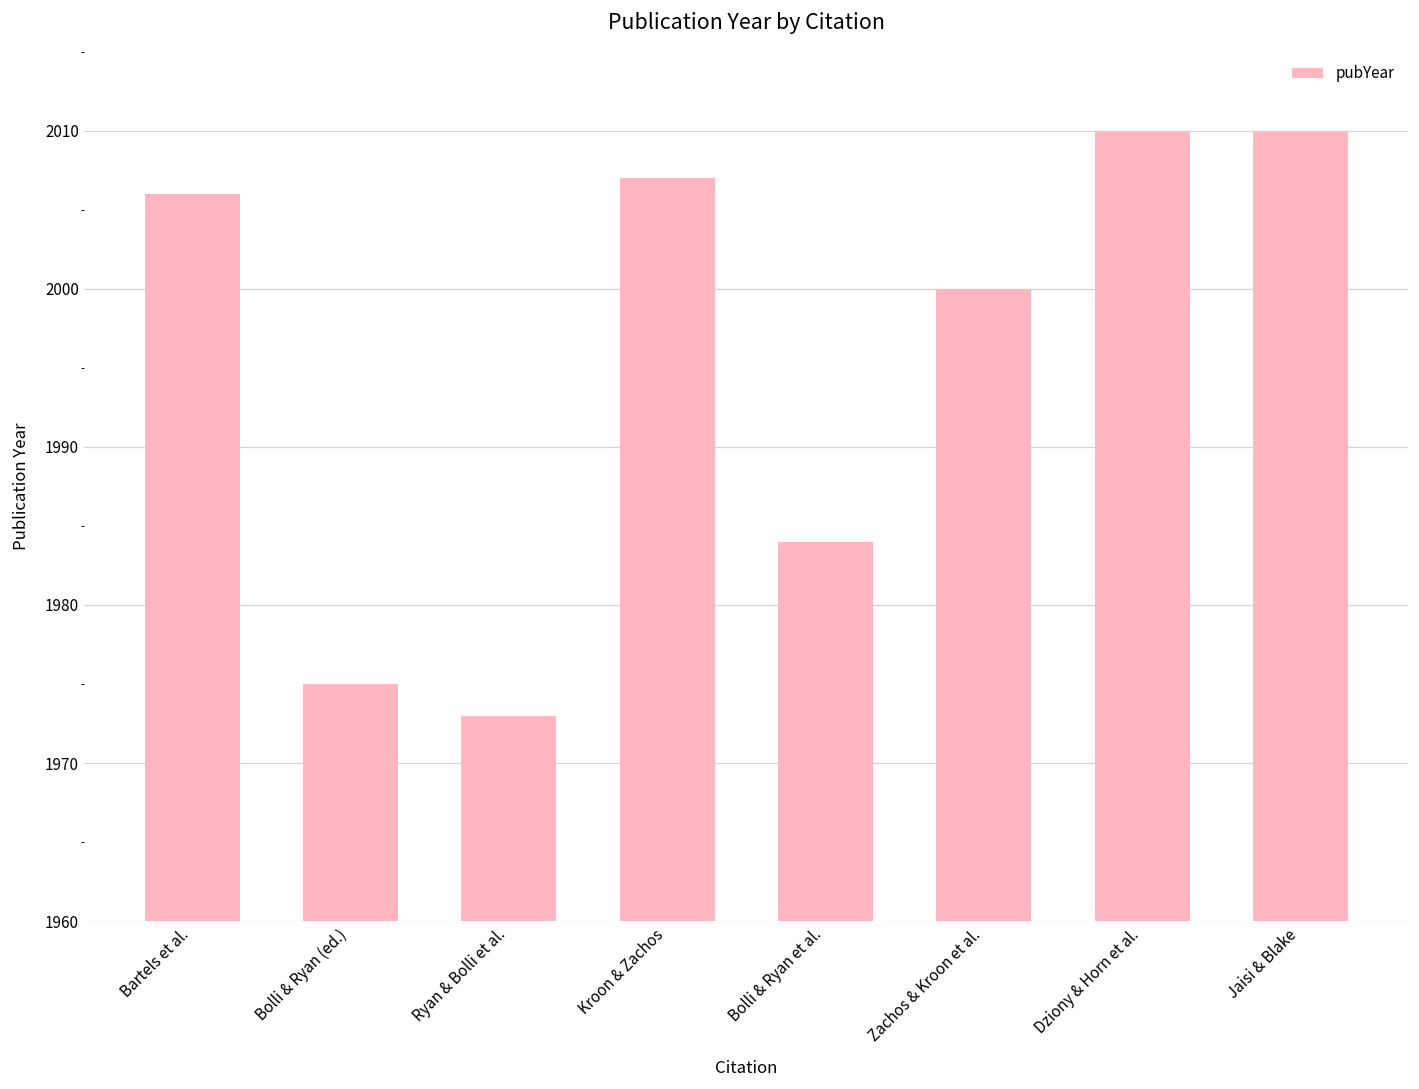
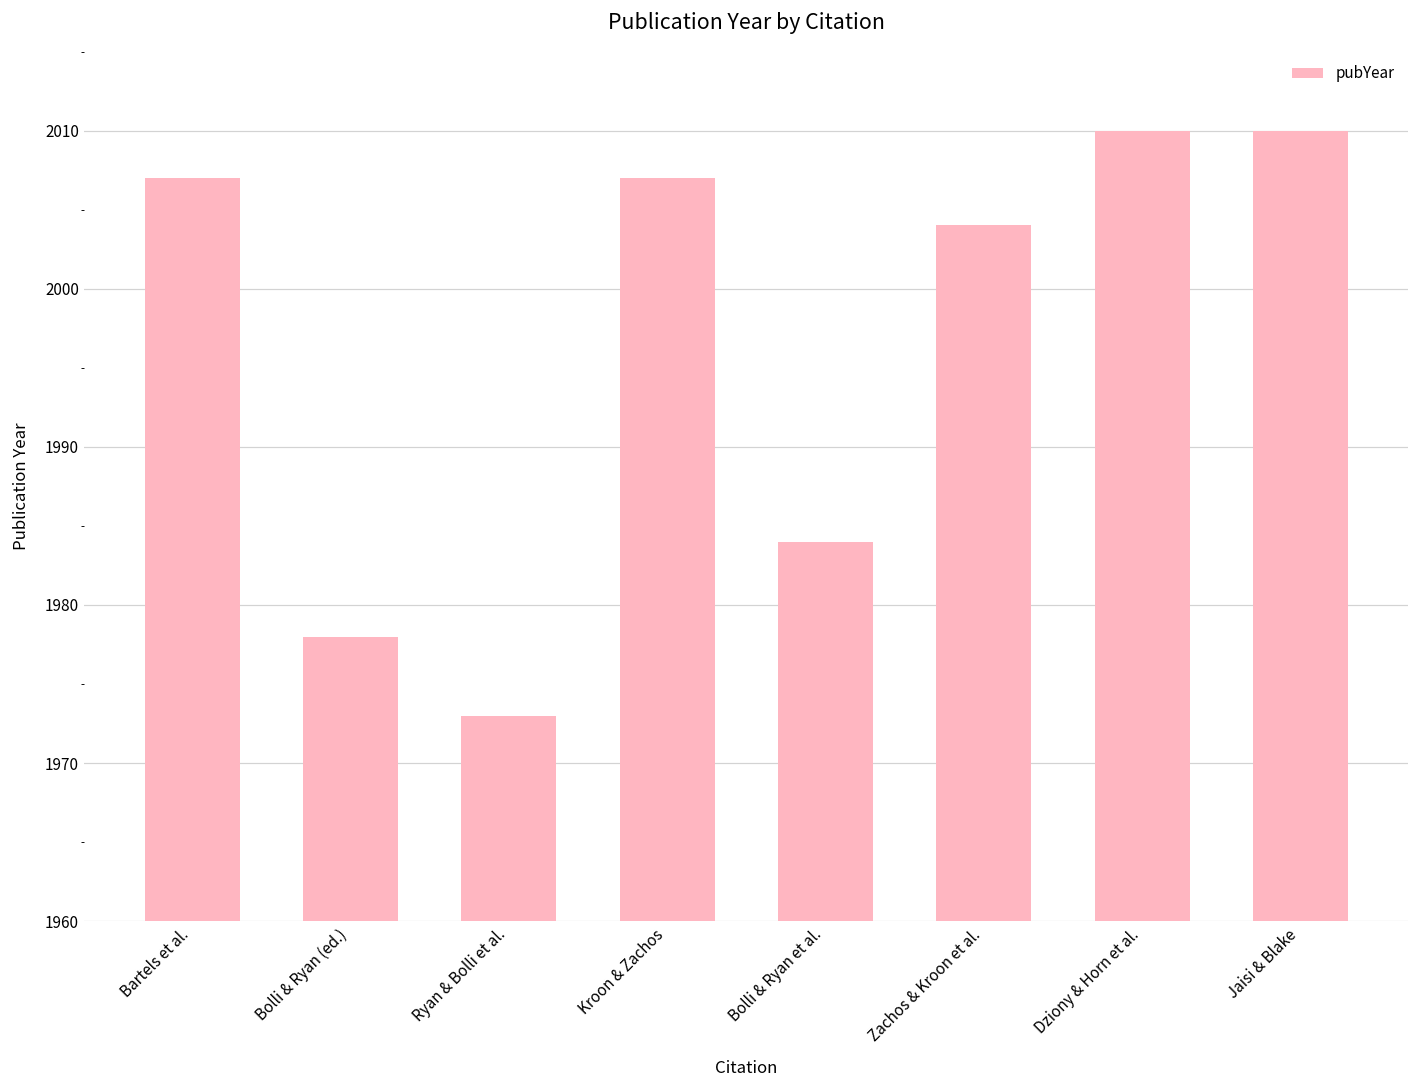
  {
-   "Bartels et al.": 2006,
-   "Bolli & Ryan (ed.)": 1975,
+   "Bartels et al.": 2007,
+   "Bolli & Ryan (ed.)": 1978,
    "Ryan & Bolli et al.": 1973,
    "Kroon & Zachos": 2007,
    "Bolli & Ryan et al.": 1984,
-   "Zachos & Kroon et al.": 2000,
+   "Zachos & Kroon et al.": 2004,
    "Dziony & Horn et al.": 2010,
    "Jaisi & Blake": 2010
  }
